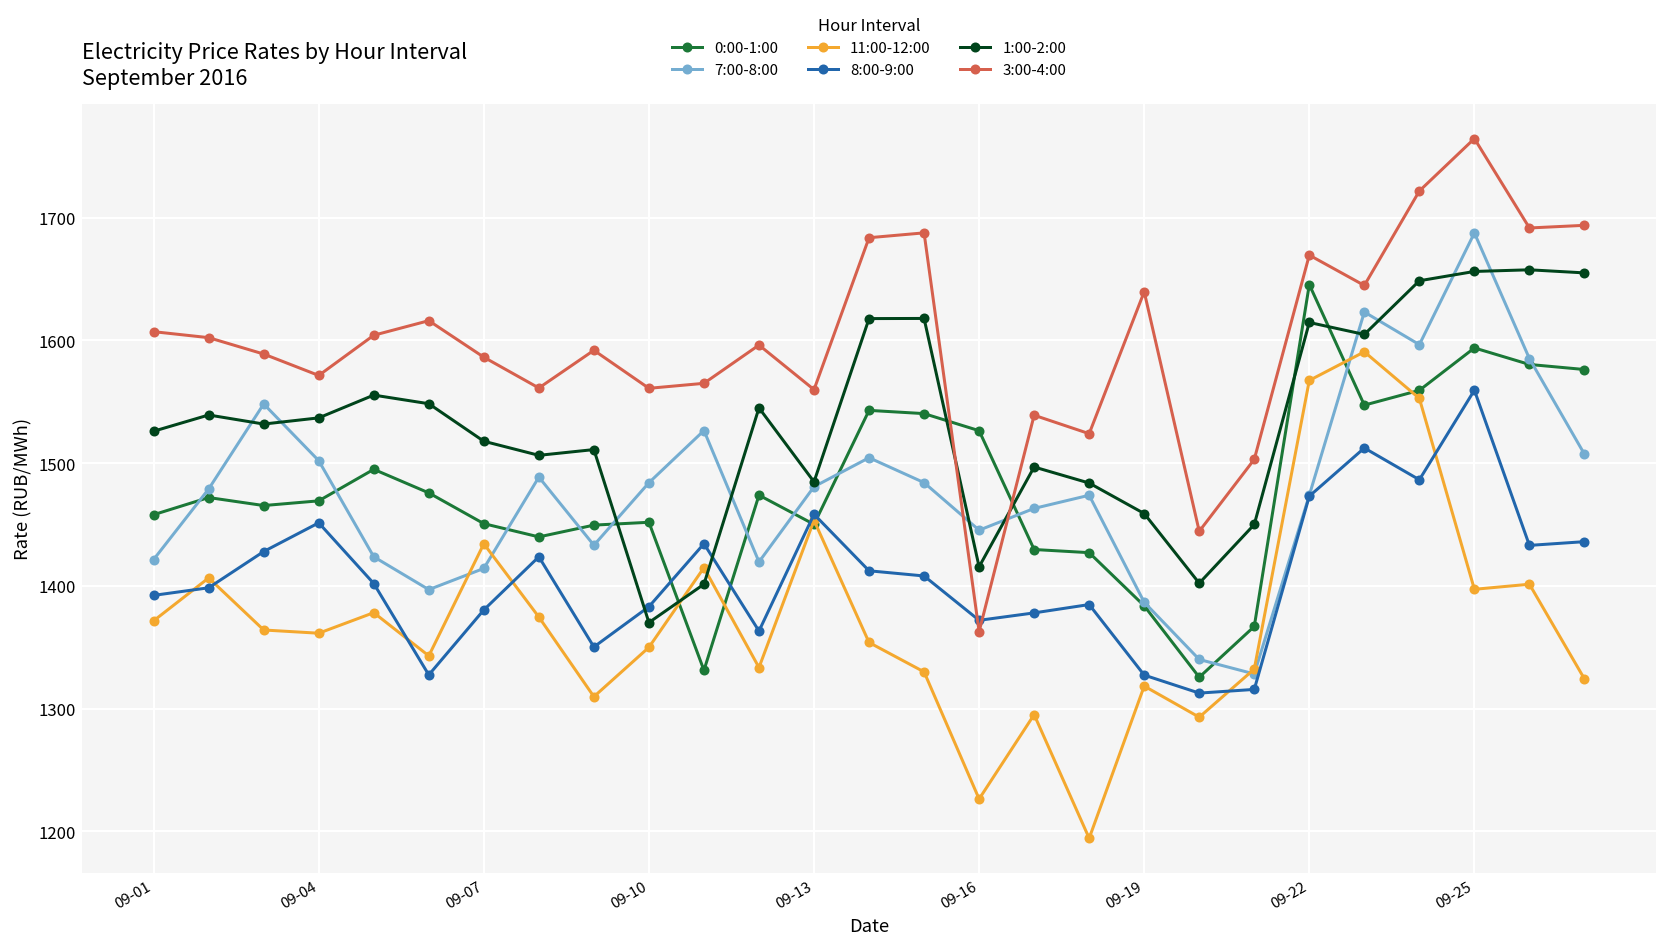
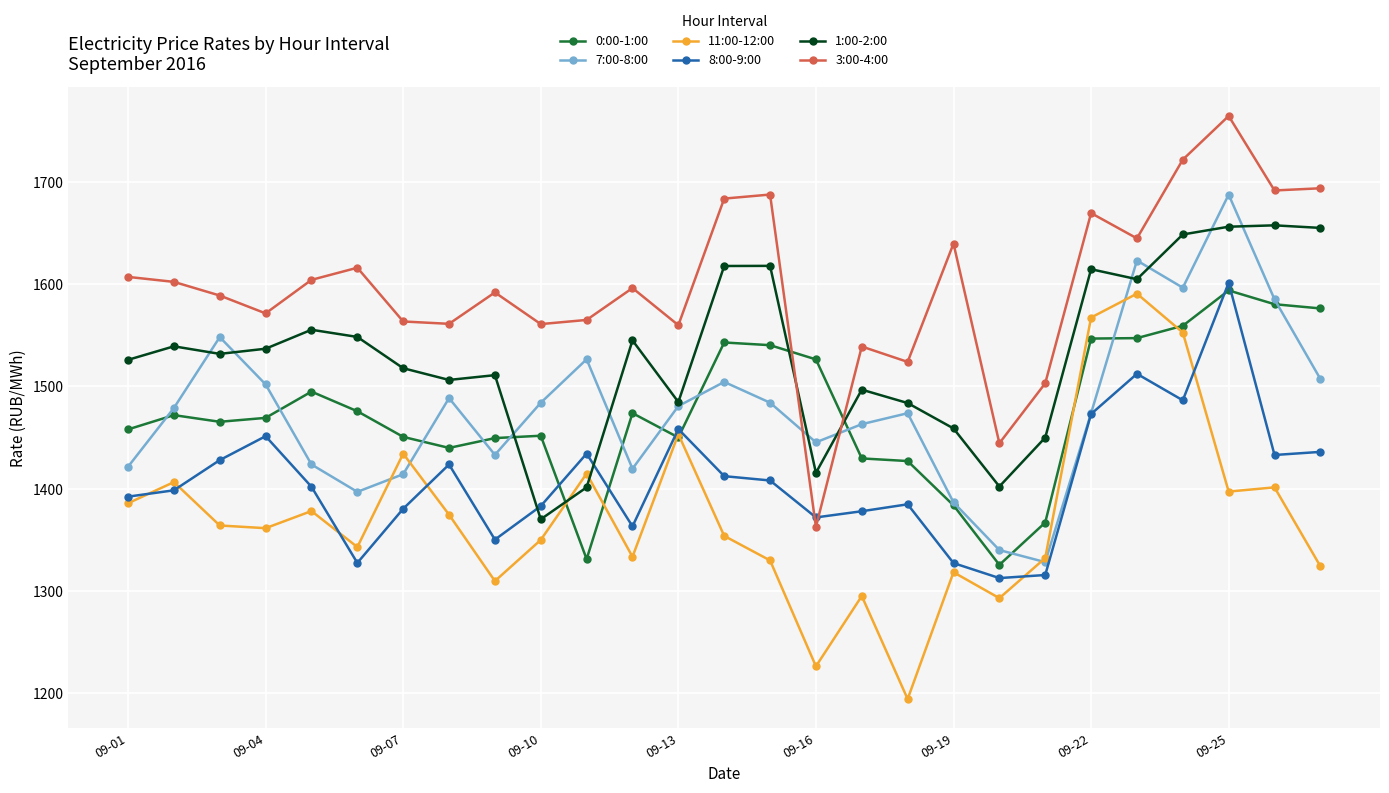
  {
    "0:00-1:00": {
      "09-01": 1458,
      "09-04": 1469,
      "09-07": 1451,
      "09-10": 1452,
      "09-13": 1450,
      "09-16": 1526,
      "09-19": 1384,
-     "09-22": 1646,
+     "09-22": 1547,
      "09-25": 1594
    },
    "7:00-8:00": {
      "09-01": 1422,
      "09-04": 1502,
      "09-07": 1414,
      "09-10": 1484,
      "09-13": 1481,
      "09-16": 1445,
      "09-19": 1387,
      "09-25": 1688
    },
    "11:00-12:00": {
-     "09-01": 1372,
+     "09-01": 1386,
      "09-04": 1361,
      "09-07": 1434,
      "09-10": 1350,
      "09-13": 1453,
      "09-16": 1226,
      "09-19": 1318,
      "09-22": 1567,
      "09-25": 1397
    },
    "8:00-9:00": {
      "09-01": 1392,
      "09-04": 1451,
      "09-07": 1380,
      "09-10": 1383,
      "09-13": 1458,
      "09-16": 1372,
      "09-19": 1327,
-     "09-25": 1559
+     "09-25": 1601
    },
    "1:00-2:00": {
      "09-01": 1526,
      "09-04": 1537,
      "09-07": 1518,
      "09-10": 1370,
      "09-13": 1485,
      "09-16": 1416,
      "09-19": 1459,
      "09-22": 1615,
      "09-25": 1656
    },
    "3:00-4:00": {
      "09-01": 1607,
      "09-04": 1571,
-     "09-07": 1586,
+     "09-07": 1564,
      "09-10": 1561,
      "09-13": 1560,
      "09-16": 1363,
      "09-19": 1640,
      "09-22": 1670,
      "09-25": 1764
    }
  }
